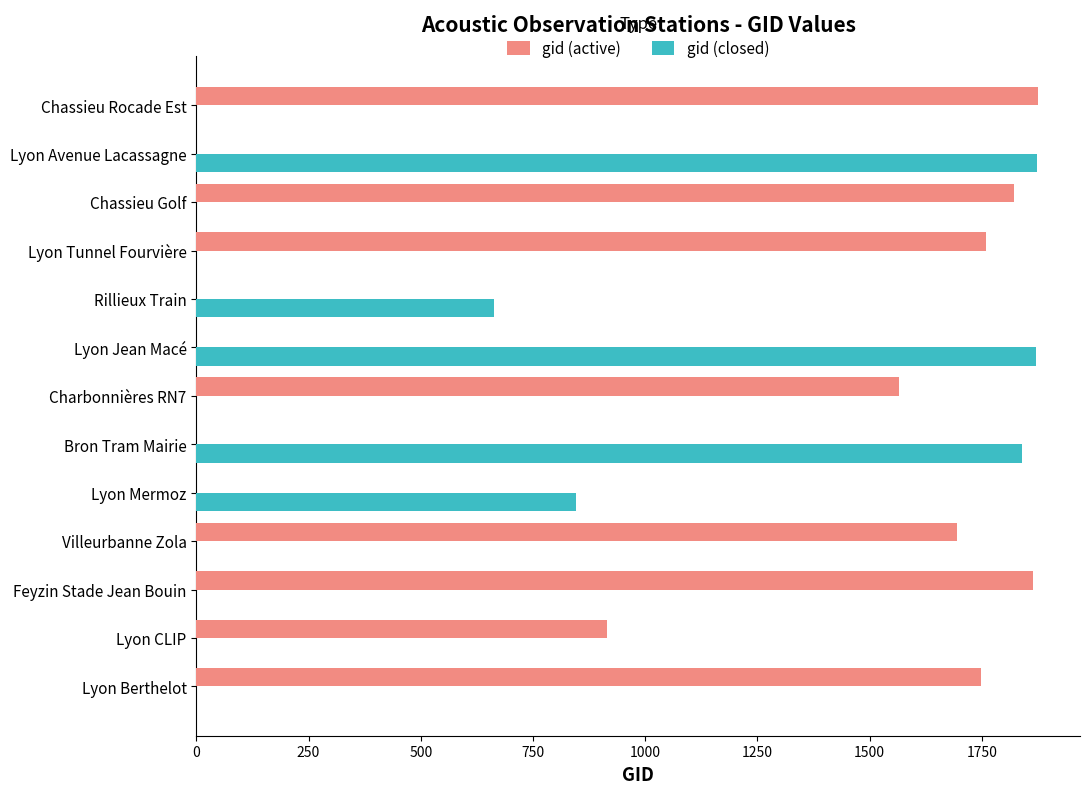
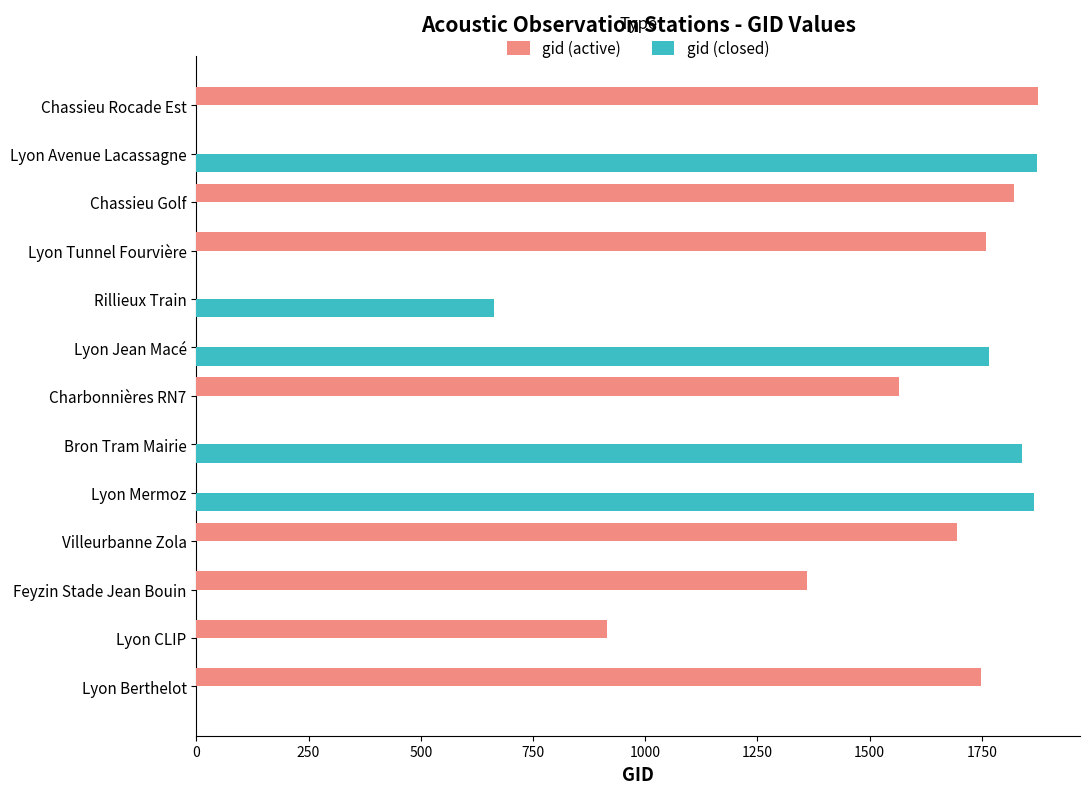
  {
    "gid (active)": {
      "Chassieu Rocade Est": 1880,
      "Lyon Avenue Lacassagne": 0,
      "Chassieu Golf": 1820,
      "Lyon Tunnel Fourvière": 1760,
      "Rillieux Train": 0,
      "Lyon Jean Macé": 0,
      "Charbonnières RN7": 1570,
      "Bron Tram Mairie": 0,
      "Lyon Mermoz": 0,
      "Villeurbanne Zola": 1700,
-     "Feyzin Stade Jean Bouin": 1870,
+     "Feyzin Stade Jean Bouin": 1360,
      "Lyon CLIP": 920,
      "Lyon Berthelot": 1750
    },
    "gid (closed)": {
      "Chassieu Rocade Est": 0,
      "Lyon Avenue Lacassagne": 1870,
      "Chassieu Golf": 0,
      "Lyon Tunnel Fourvière": 0,
      "Rillieux Train": 660,
-     "Lyon Jean Macé": 1870,
+     "Lyon Jean Macé": 1770,
      "Charbonnières RN7": 0,
      "Bron Tram Mairie": 1840,
-     "Lyon Mermoz": 850,
+     "Lyon Mermoz": 1870,
      "Villeurbanne Zola": 0,
      "Feyzin Stade Jean Bouin": 0,
      "Lyon CLIP": 0,
      "Lyon Berthelot": 0
    }
  }
